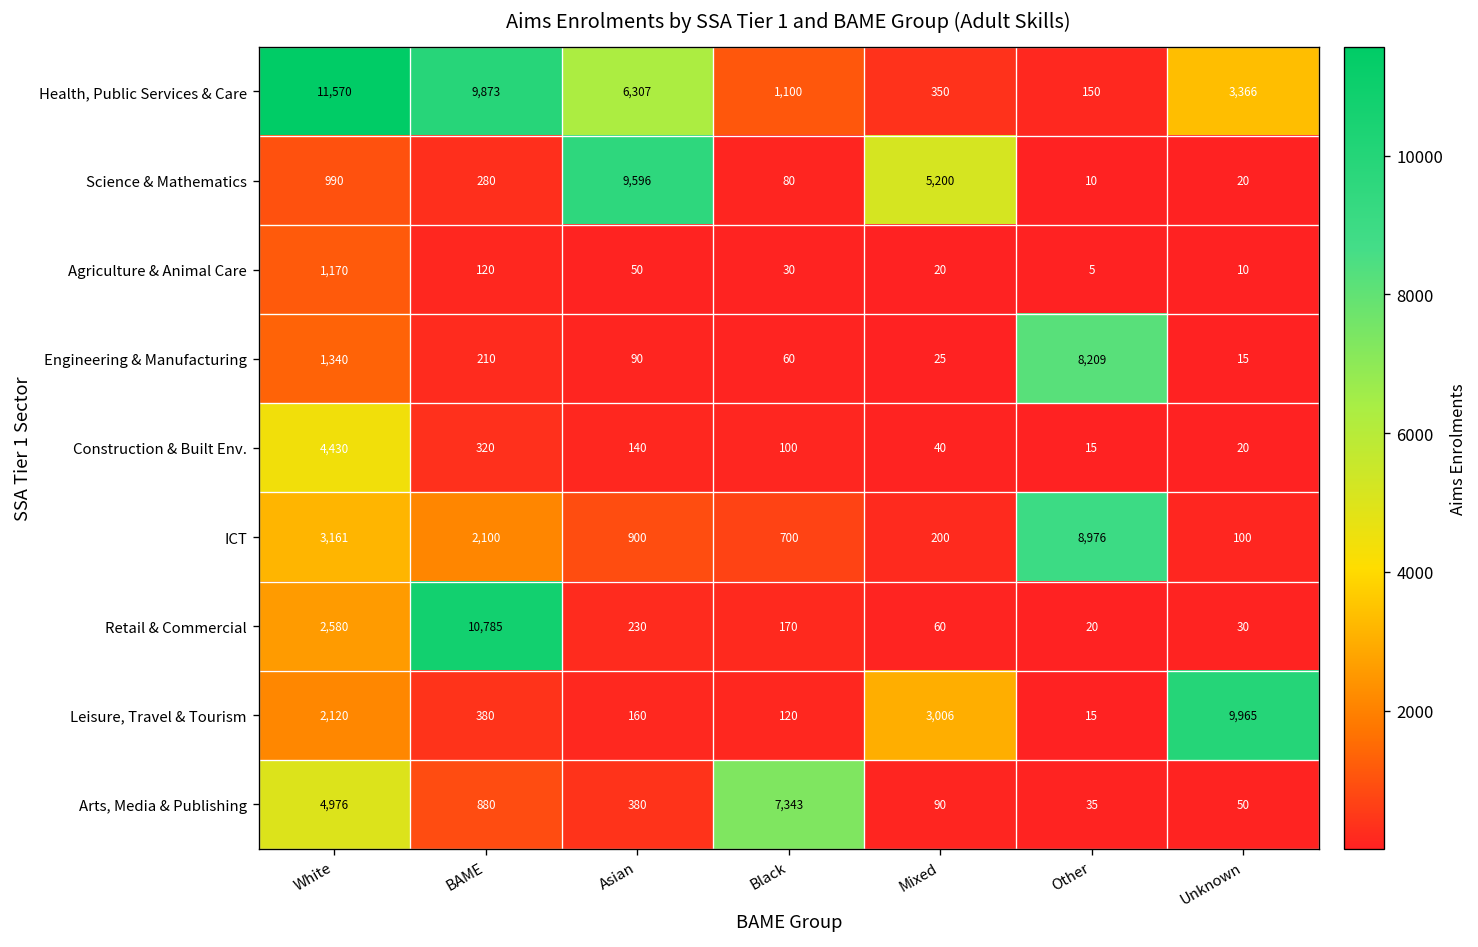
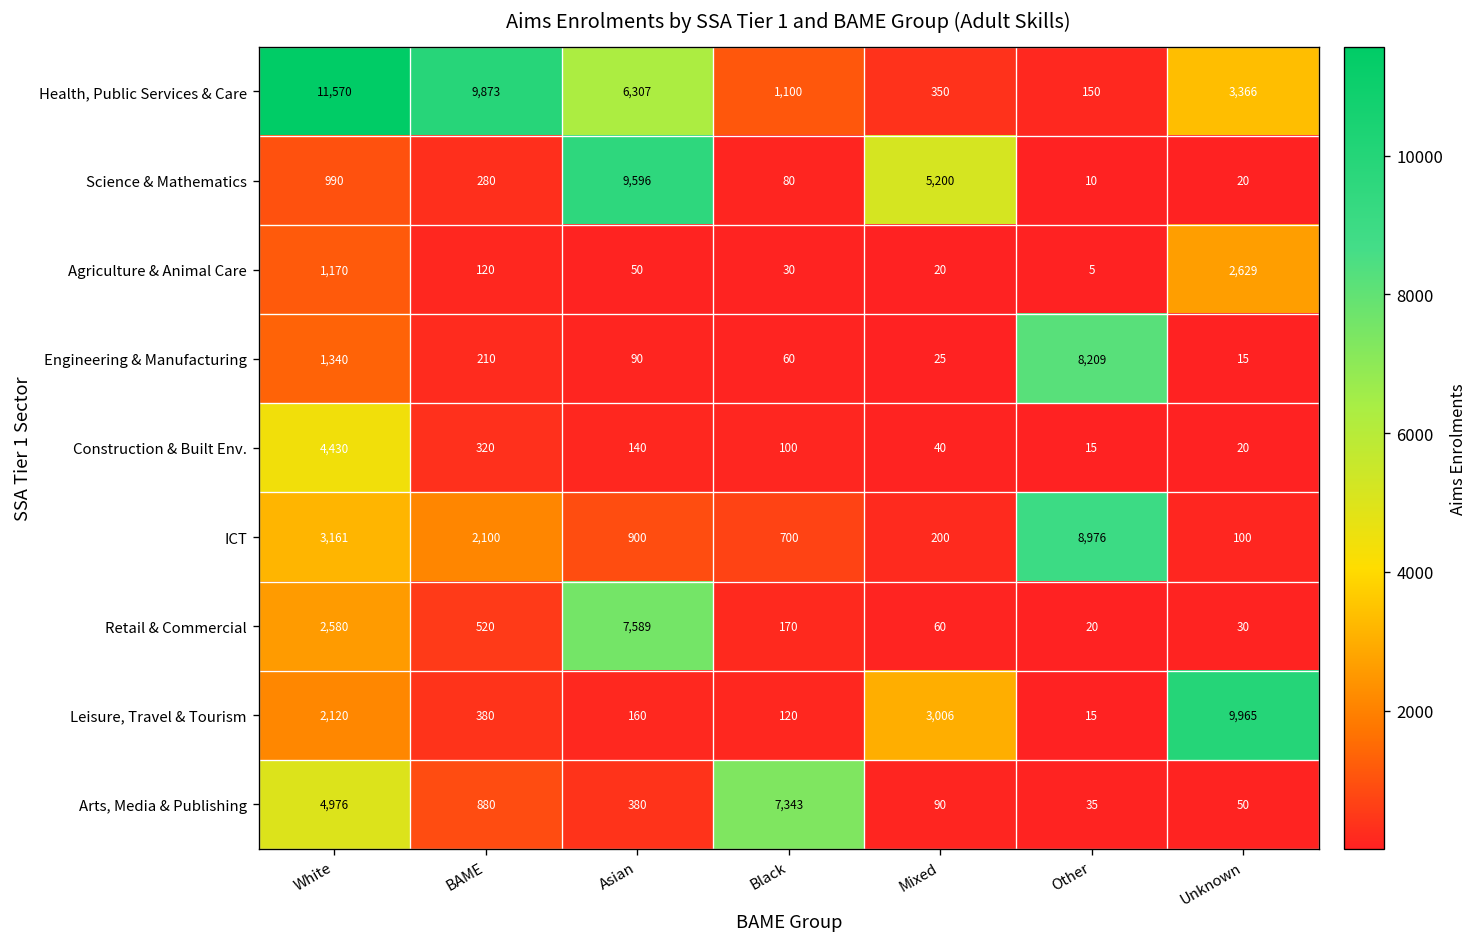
  {
    "Health, Public Services & Care": {
      "White": "11,570",
      "BAME": "9,873",
      "Asian": "6,307",
      "Black": "1,100",
      "Mixed": "350",
      "Other": "150",
      "Unknown": "3,366"
    },
    "Science & Mathematics": {
      "White": "990",
      "BAME": "280",
      "Asian": "9,596",
      "Black": "80",
      "Mixed": "5,200",
      "Other": "10",
      "Unknown": "20"
    },
    "Agriculture & Animal Care": {
      "White": "1,170",
      "BAME": "120",
      "Asian": "50",
      "Black": "30",
      "Mixed": "20",
      "Other": "5",
-     "Unknown": "10"
+     "Unknown": "2,629"
    },
    "Engineering & Manufacturing": {
      "White": "1,340",
      "BAME": "210",
      "Asian": "90",
      "Black": "60",
      "Mixed": "25",
      "Other": "8,209",
      "Unknown": "15"
    },
    "Construction & Built Env.": {
      "White": "4,430",
      "BAME": "320",
      "Asian": "140",
      "Black": "100",
      "Mixed": "40",
      "Other": "15",
      "Unknown": "20"
    },
    "ICT": {
      "White": "3,161",
      "BAME": "2,100",
      "Asian": "900",
      "Black": "700",
      "Mixed": "200",
      "Other": "8,976",
      "Unknown": "100"
    },
    "Retail & Commercial": {
      "White": "2,580",
-     "BAME": "10,785",
-     "Asian": "230",
+     "BAME": "520",
+     "Asian": "7,589",
      "Black": "170",
      "Mixed": "60",
      "Other": "20",
      "Unknown": "30"
    },
    "Leisure, Travel & Tourism": {
      "White": "2,120",
      "BAME": "380",
      "Asian": "160",
      "Black": "120",
      "Mixed": "3,006",
      "Other": "15",
      "Unknown": "9,965"
    },
    "Arts, Media & Publishing": {
      "White": "4,976",
      "BAME": "880",
      "Asian": "380",
      "Black": "7,343",
      "Mixed": "90",
      "Other": "35",
      "Unknown": "50"
    }
  }
